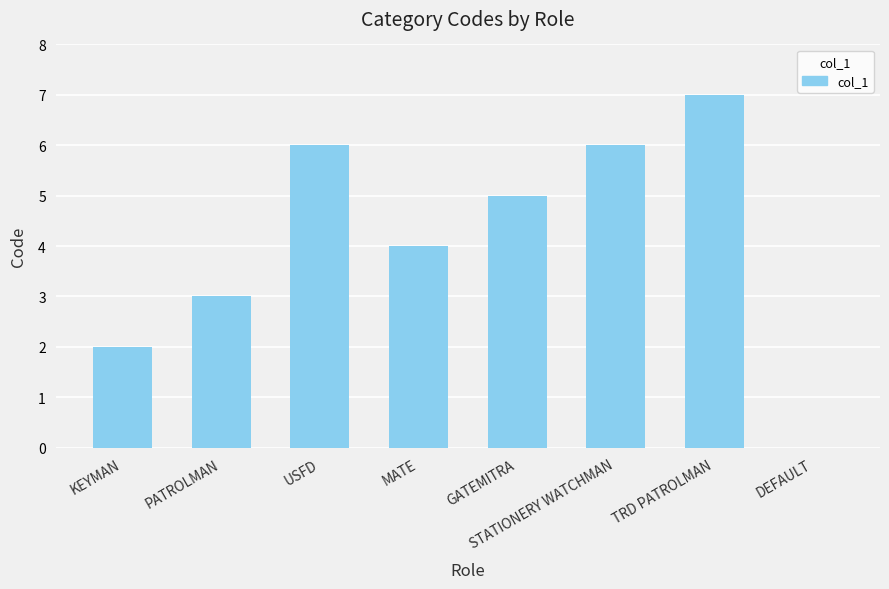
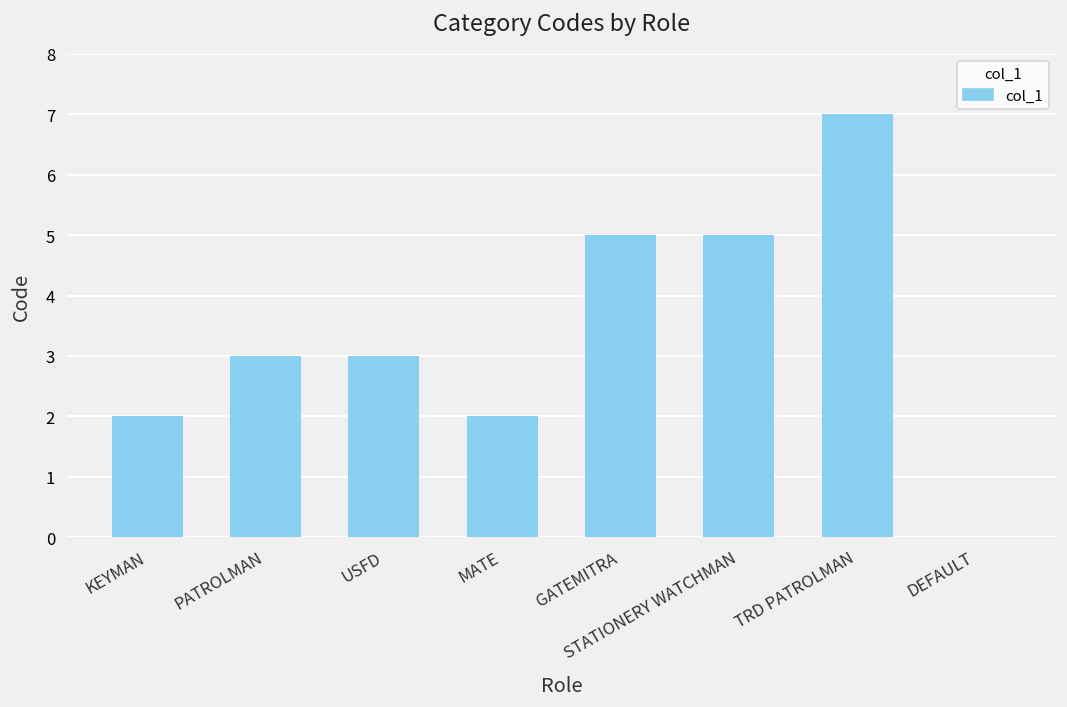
  {
    "KEYMAN": 2,
    "PATROLMAN": 3,
-   "USFD": 6,
-   "MATE": 4,
+   "USFD": 3,
+   "MATE": 2,
    "GATEMITRA": 5,
-   "STATIONERY WATCHMAN": 6,
+   "STATIONERY WATCHMAN": 5,
    "TRD PATROLMAN": 7,
    "DEFAULT": 0
  }
